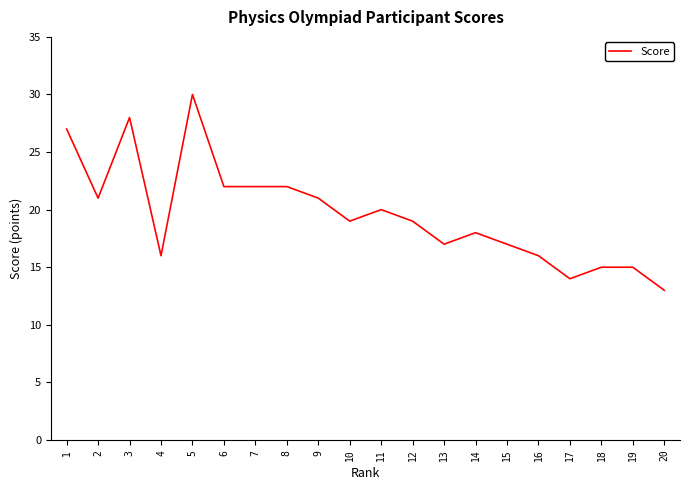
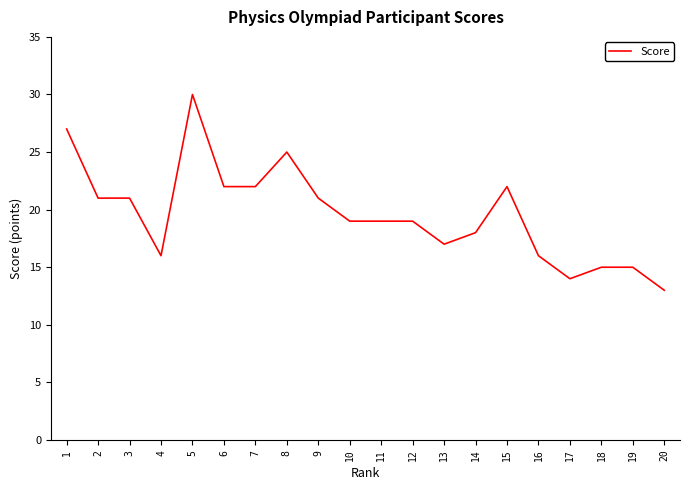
  {
    "1": 27,
    "2": 21,
-   "3": 28,
+   "3": 21,
    "4": 16,
    "5": 30,
    "6": 22,
    "7": 22,
-   "8": 22,
+   "8": 25,
    "9": 21,
    "10": 19,
-   "11": 20,
+   "11": 19,
    "12": 19,
    "13": 17,
    "14": 18,
-   "15": 17,
+   "15": 22,
    "16": 16,
    "17": 14,
    "18": 15,
    "19": 15,
    "20": 13
  }
